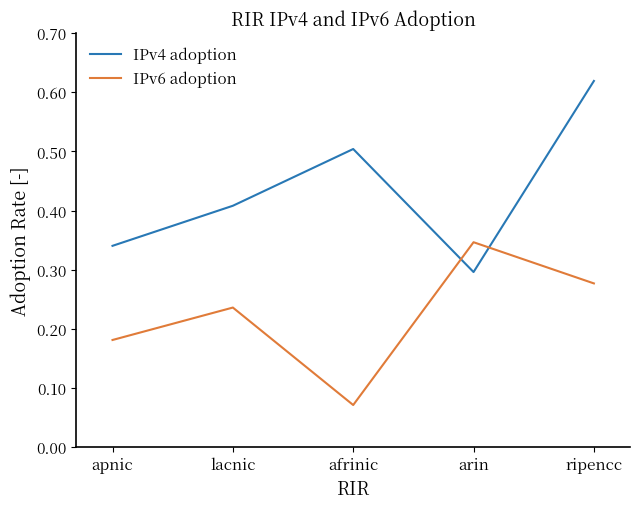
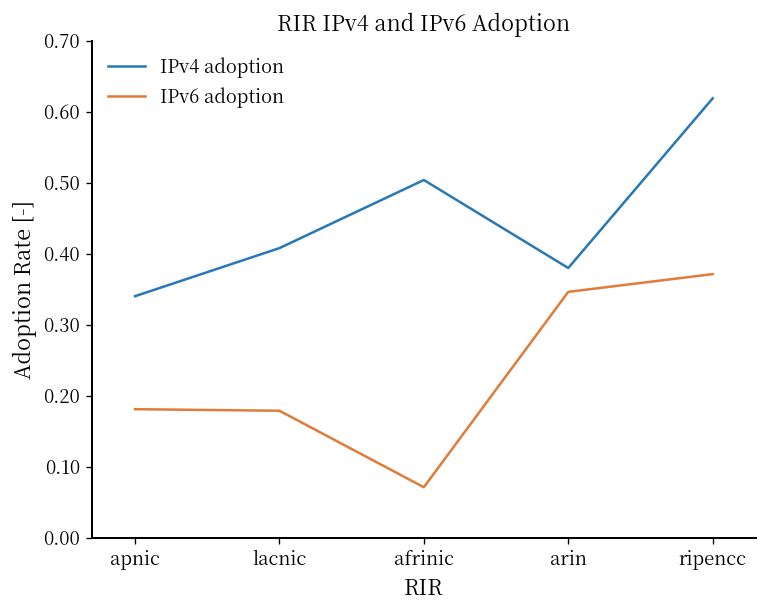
  {
    "IPv4 adoption": {
      "apnic": 0.34,
      "lacnic": 0.41,
      "afrinic": 0.50,
-     "arin": 0.30,
+     "arin": 0.38,
      "ripencc": 0.62
    },
    "IPv6 adoption": {
      "apnic": 0.18,
-     "lacnic": 0.24,
+     "lacnic": 0.18,
      "afrinic": 0.07,
      "arin": 0.35,
-     "ripencc": 0.28
+     "ripencc": 0.37
    }
  }
